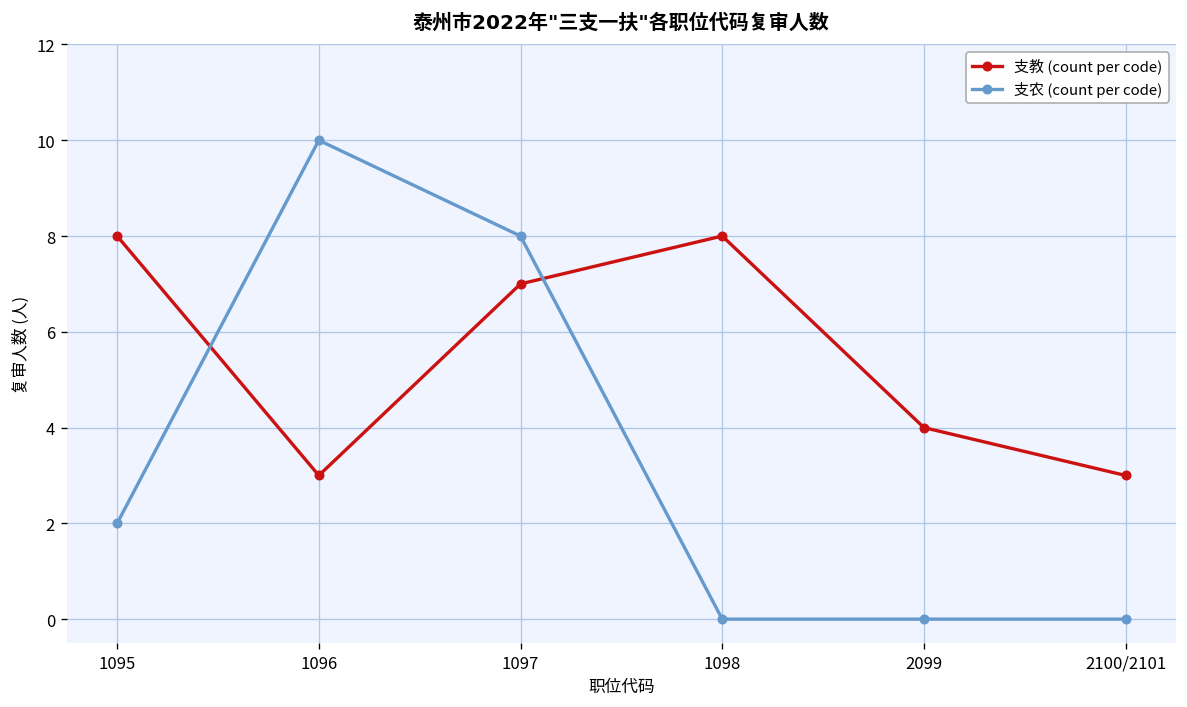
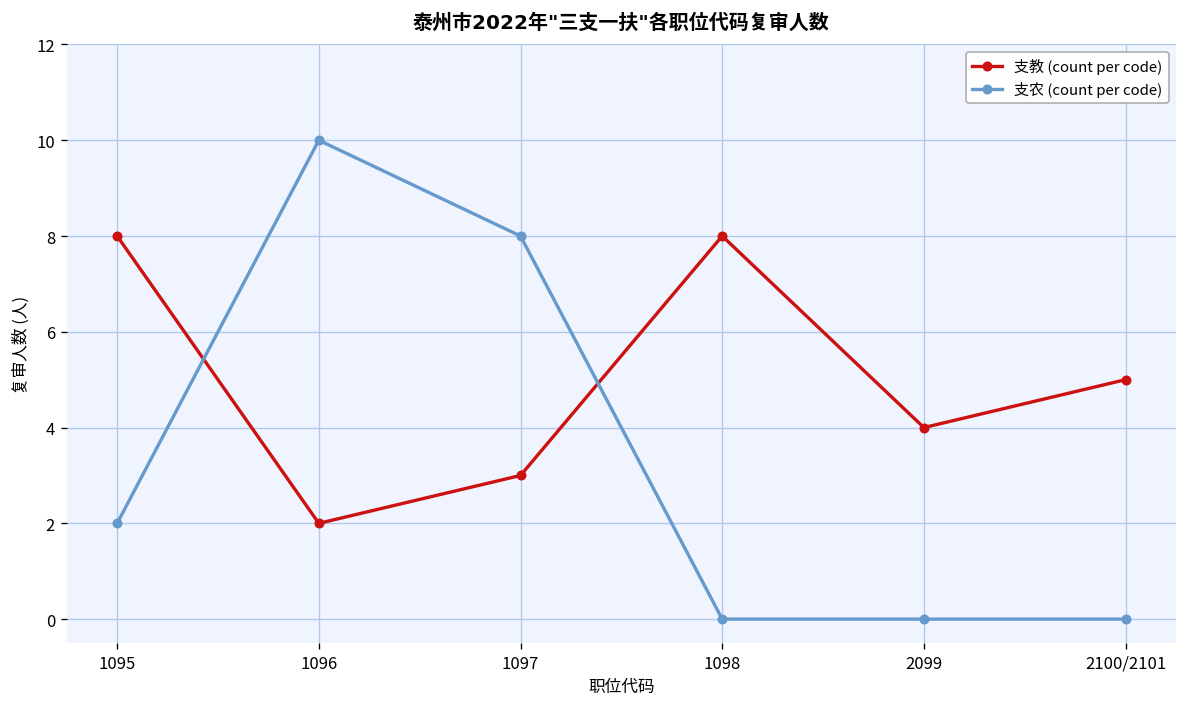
  {
    "支教 (count per code)": {
      "1095": 8,
-     "1096": 3,
-     "1097": 7,
+     "1096": 2,
+     "1097": 3,
      "1098": 8,
      "2099": 4,
-     "2100/2101": 3
+     "2100/2101": 5
    },
    "支农 (count per code)": {
      "1095": 2,
      "1096": 10,
      "1097": 8,
      "1098": 0,
      "2099": 0,
      "2100/2101": 0
    }
  }
